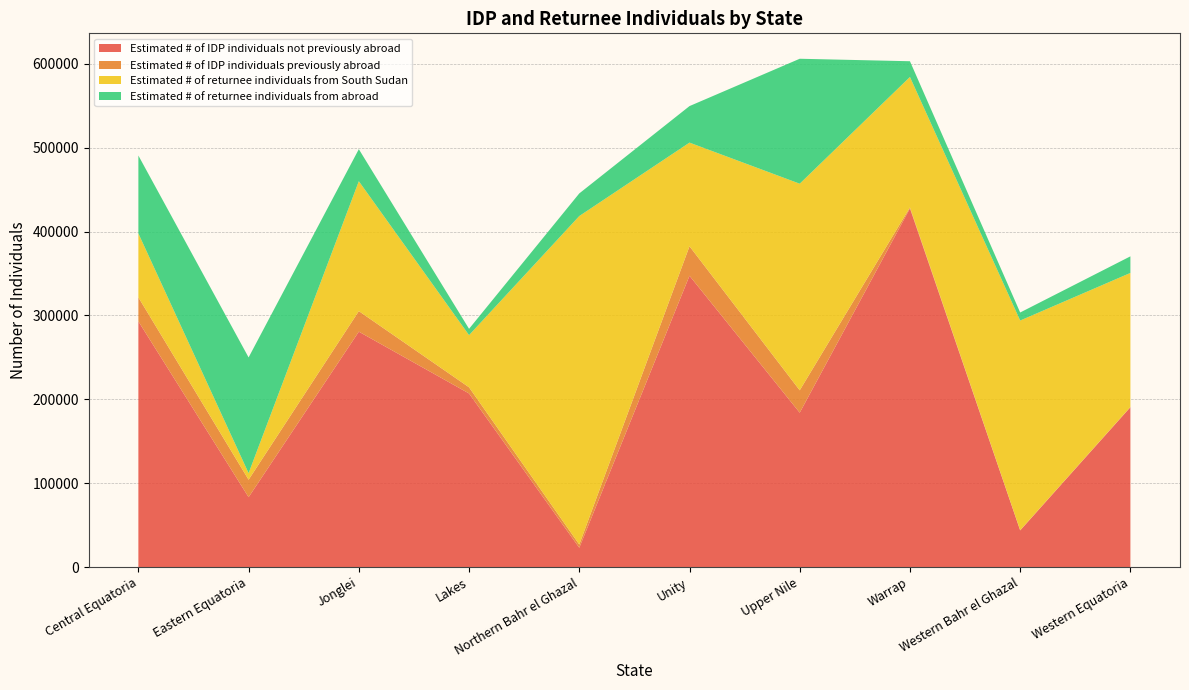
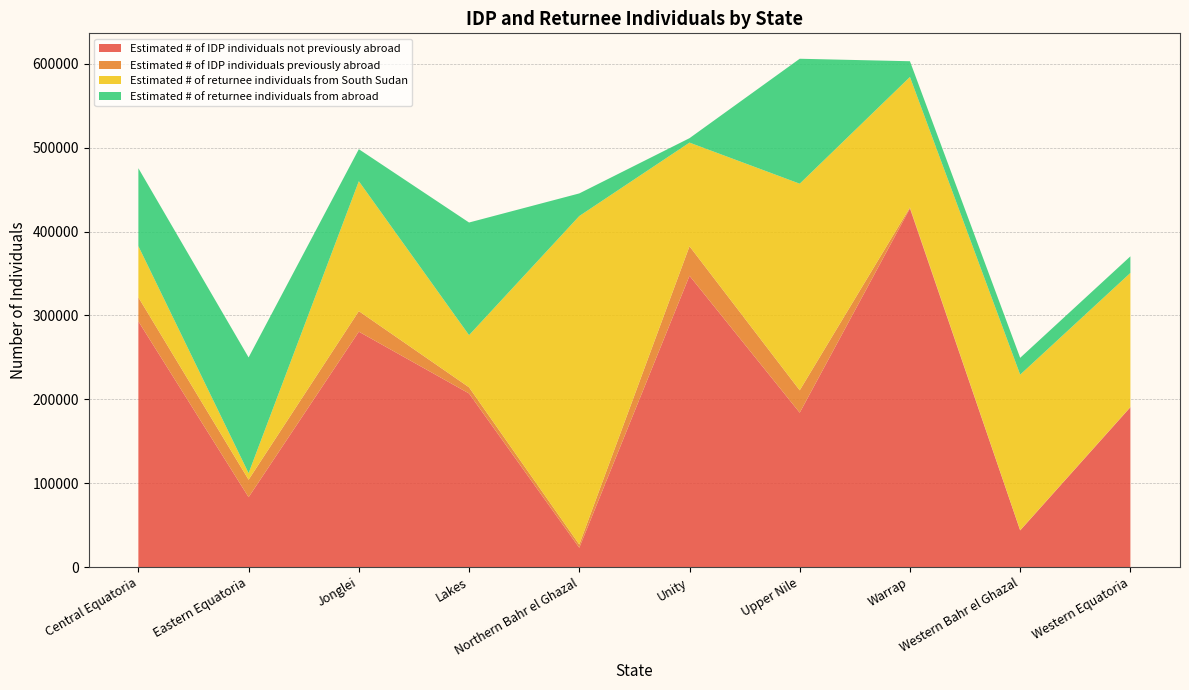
  {
    "Estimated # of returnee individuals from South Sudan": {
-     "Central Equatoria": 80000,
+     "Central Equatoria": 60000,
      "Eastern Equatoria": 10000,
      "Jonglei": 150000,
      "Lakes": 60000,
      "Northern Bahr el Ghazal": 390000,
      "Unity": 120000,
      "Upper Nile": 250000,
      "Warrap": 160000,
-     "Western Bahr el Ghazal": 250000,
+     "Western Bahr el Ghazal": 190000,
      "Western Equatoria": 160000
    },
    "Estimated # of returnee individuals from abroad": {
      "Central Equatoria": 90000,
      "Eastern Equatoria": 140000,
      "Jonglei": 40000,
-     "Lakes": 10000,
+     "Lakes": 130000,
      "Northern Bahr el Ghazal": 30000,
-     "Unity": 40000,
+     "Unity": 10000,
      "Upper Nile": 150000,
      "Warrap": 20000,
-     "Western Bahr el Ghazal": 10000,
+     "Western Bahr el Ghazal": 20000,
      "Western Equatoria": 20000
    }
  }
